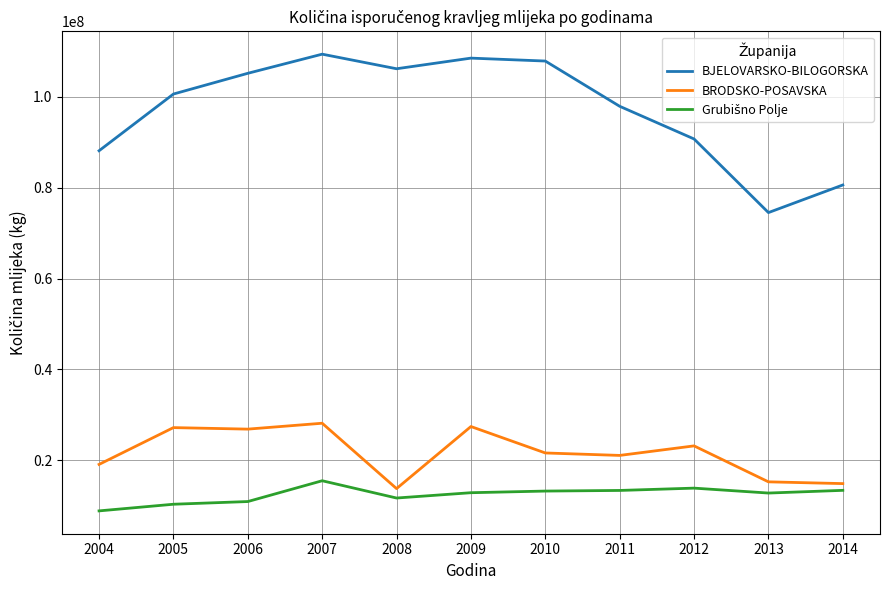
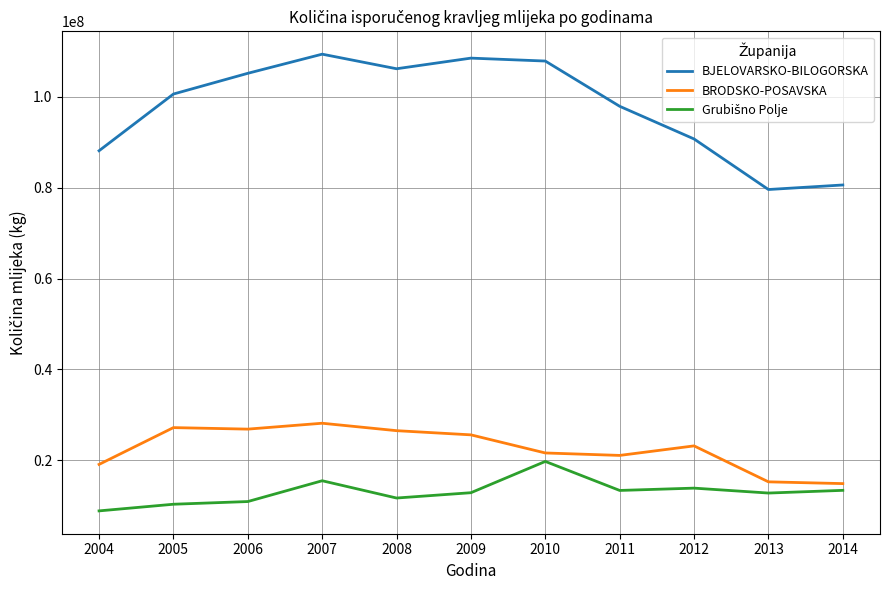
  {
    "BJELOVARSKO-BILOGORSKA": {
      "2004": 88000000,
      "2005": 101000000,
      "2006": 105000000,
      "2007": 109000000,
      "2008": 106000000,
      "2009": 109000000,
      "2010": 108000000,
      "2011": 98000000,
      "2012": 91000000,
-     "2013": 75000000,
+     "2013": 80000000,
      "2014": 81000000
    },
    "BRODSKO-POSAVSKA": {
      "2004": 19000000,
      "2005": 27000000,
      "2006": 27000000,
      "2007": 28000000,
-     "2008": 14000000,
-     "2009": 27000000,
+     "2008": 26000000,
+     "2009": 26000000,
      "2010": 22000000,
      "2011": 21000000,
      "2012": 23000000,
      "2013": 15000000,
      "2014": 15000000
    },
    "Grubišno Polje": {
      "2004": 9000000,
      "2005": 10000000,
      "2006": 11000000,
      "2007": 15000000,
      "2008": 12000000,
      "2009": 13000000,
-     "2010": 13000000,
+     "2010": 20000000,
      "2011": 13000000,
      "2012": 14000000,
      "2013": 13000000,
      "2014": 13000000
    }
  }
